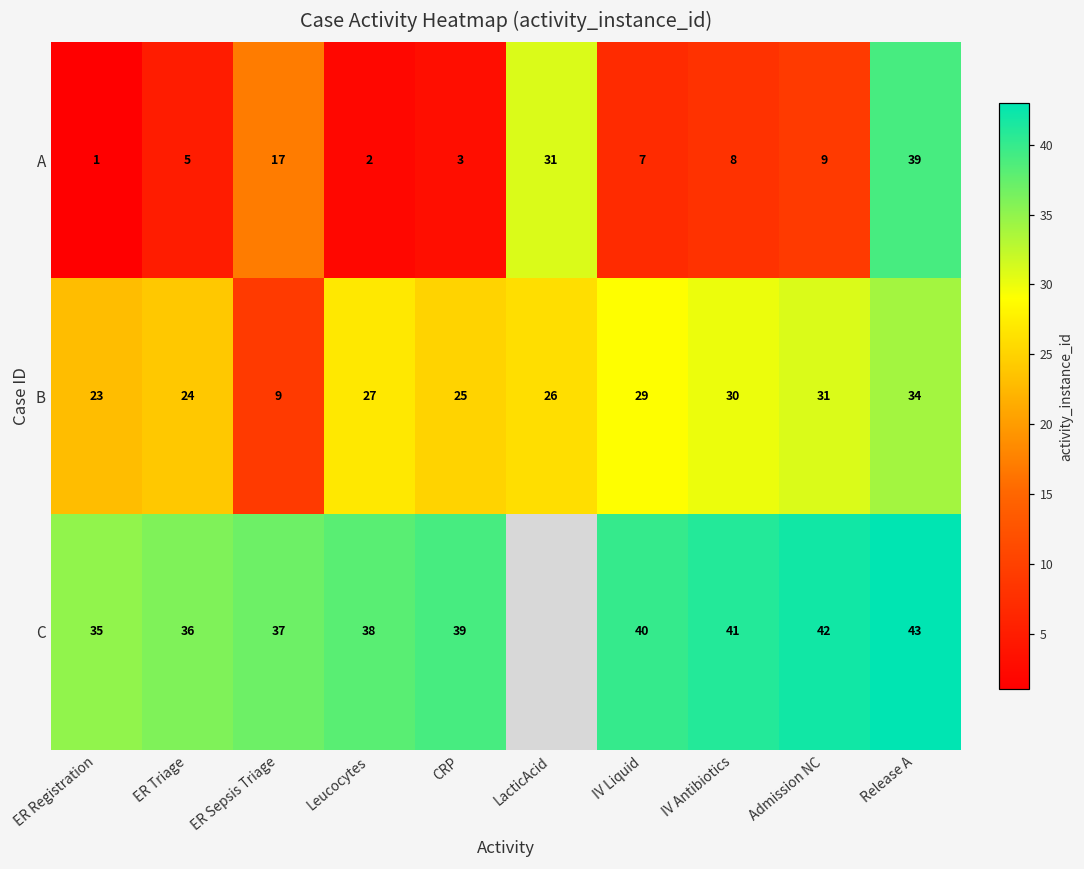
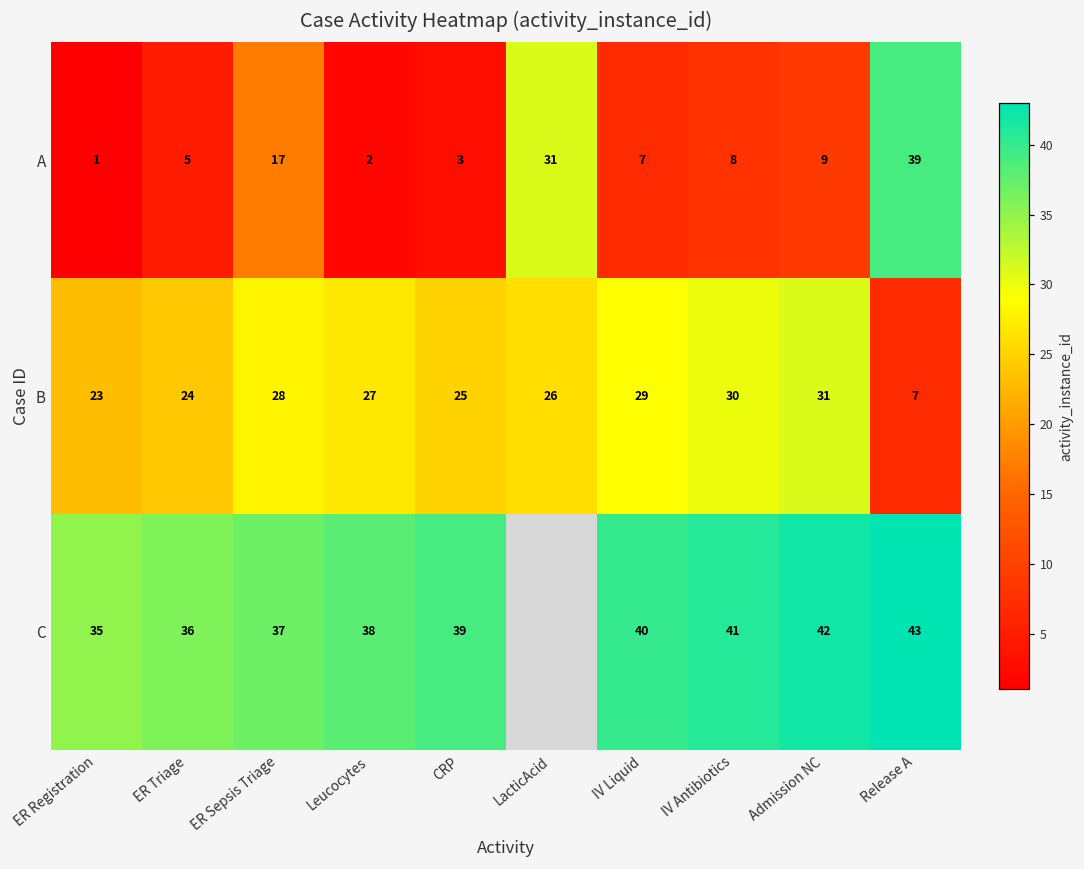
  {
    "A": {
      "ER Registration": 1,
      "ER Triage": 5,
      "ER Sepsis Triage": 17,
      "Leucocytes": 2,
      "CRP": 3,
      "LacticAcid": 31,
      "IV Liquid": 7,
      "IV Antibiotics": 8,
      "Admission NC": 9,
      "Release A": 39
    },
    "B": {
      "ER Registration": 23,
      "ER Triage": 24,
-     "ER Sepsis Triage": 9,
+     "ER Sepsis Triage": 28,
      "Leucocytes": 27,
      "CRP": 25,
      "LacticAcid": 26,
      "IV Liquid": 29,
      "IV Antibiotics": 30,
      "Admission NC": 31,
-     "Release A": 34
+     "Release A": 7
    },
    "C": {
      "ER Registration": 35,
      "ER Triage": 36,
      "ER Sepsis Triage": 37,
      "Leucocytes": 38,
      "CRP": 39,
      "IV Liquid": 40,
      "IV Antibiotics": 41,
      "Admission NC": 42,
      "Release A": 43
    }
  }
